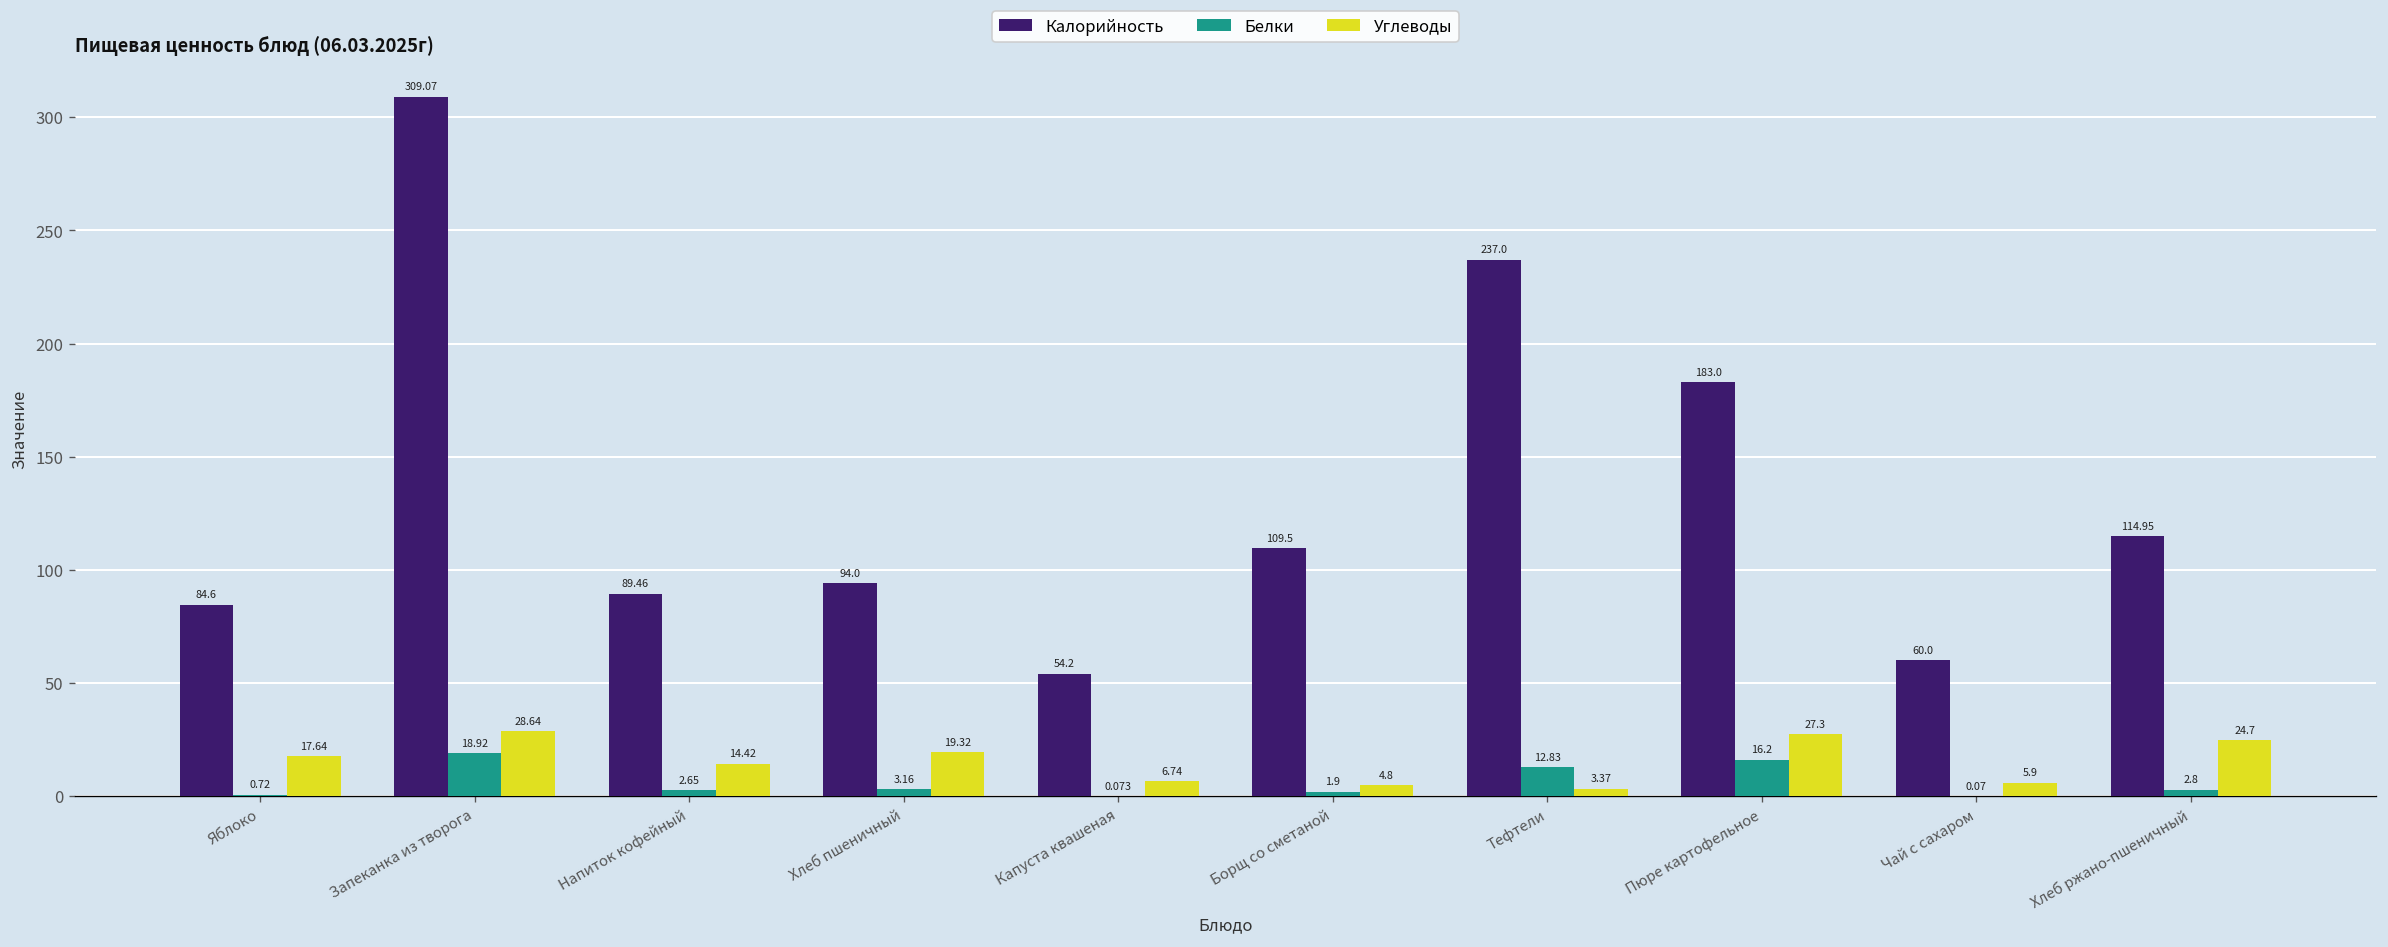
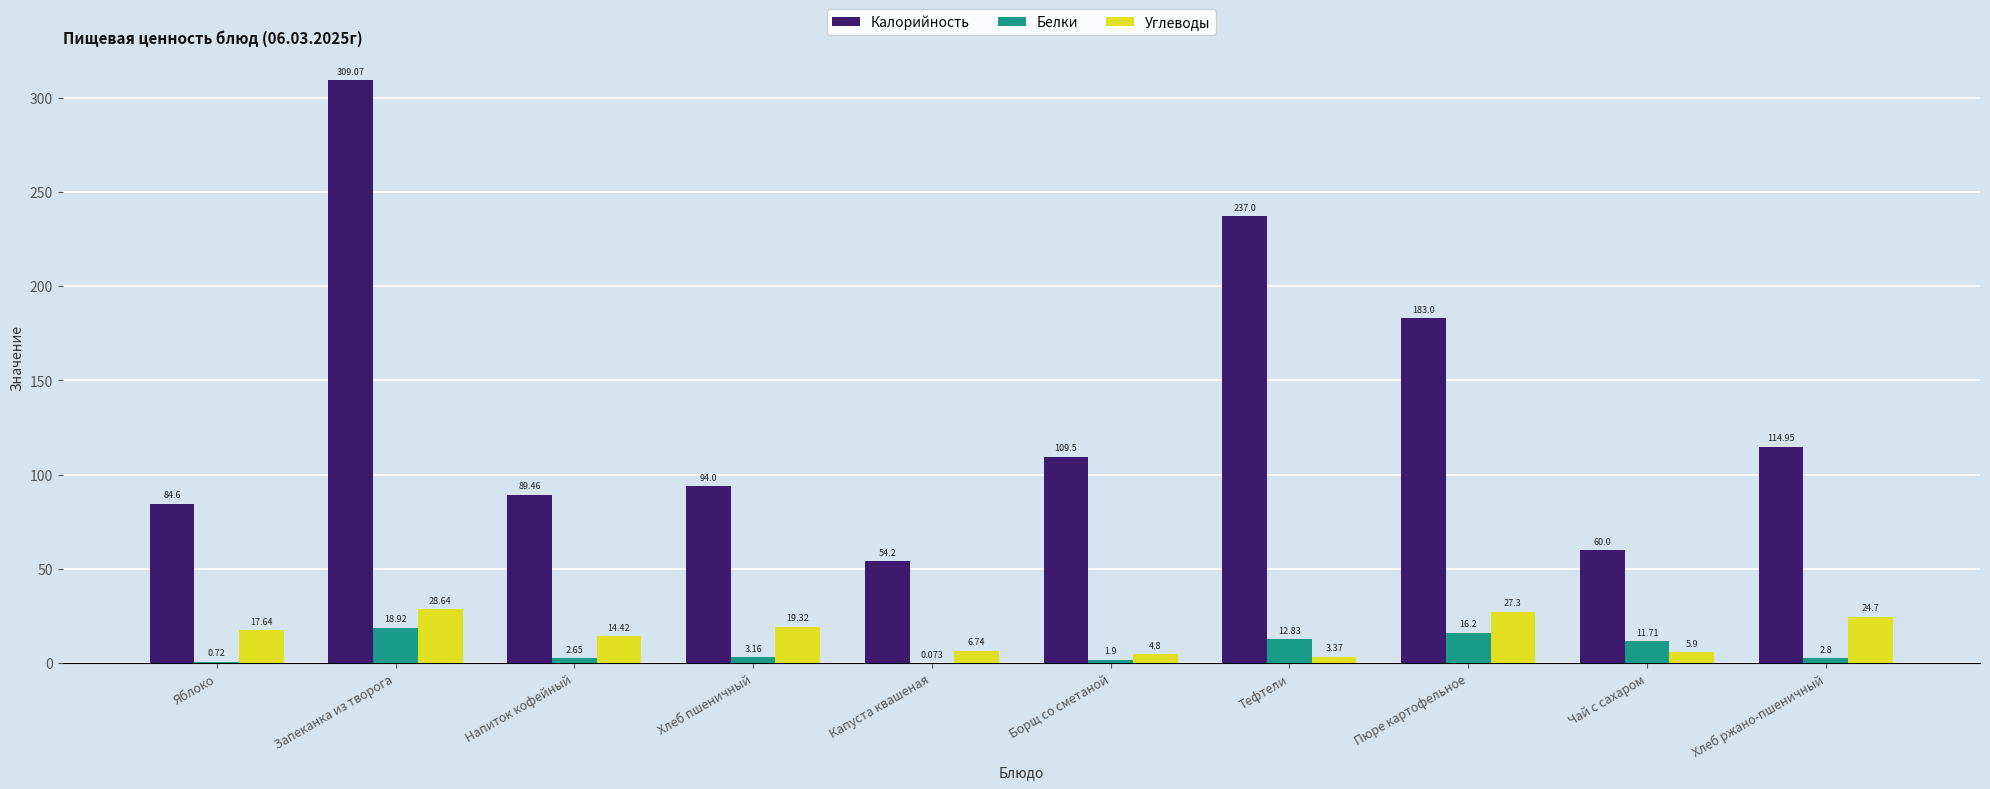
  {
    "Калорийность": {
      "Яблоко": 84.6,
      "Запеканка из творога": 309.07,
      "Напиток кофейный": 89.46,
      "Хлеб пшеничный": 94.0,
      "Капуста квашеная": 54.2,
      "Борщ со сметаной": 109.5,
      "Тефтели": 237.0,
      "Пюре картофельное": 183.0,
      "Чай с сахаром": 60.0,
      "Хлеб ржано-пшеничный": 114.95
    },
    "Белки": {
      "Яблоко": 0.72,
      "Запеканка из творога": 18.92,
      "Напиток кофейный": 2.65,
      "Хлеб пшеничный": 3.16,
      "Капуста квашеная": 0.073,
      "Борщ со сметаной": 1.9,
      "Тефтели": 12.83,
      "Пюре картофельное": 16.2,
-     "Чай с сахаром": 0.07,
+     "Чай с сахаром": 11.71,
      "Хлеб ржано-пшеничный": 2.8
    },
    "Углеводы": {
      "Яблоко": 17.64,
      "Запеканка из творога": 28.64,
      "Напиток кофейный": 14.42,
      "Хлеб пшеничный": 19.32,
      "Капуста квашеная": 6.74,
      "Борщ со сметаной": 4.8,
      "Тефтели": 3.37,
      "Пюре картофельное": 27.3,
      "Чай с сахаром": 5.9,
      "Хлеб ржано-пшеничный": 24.7
    }
  }
